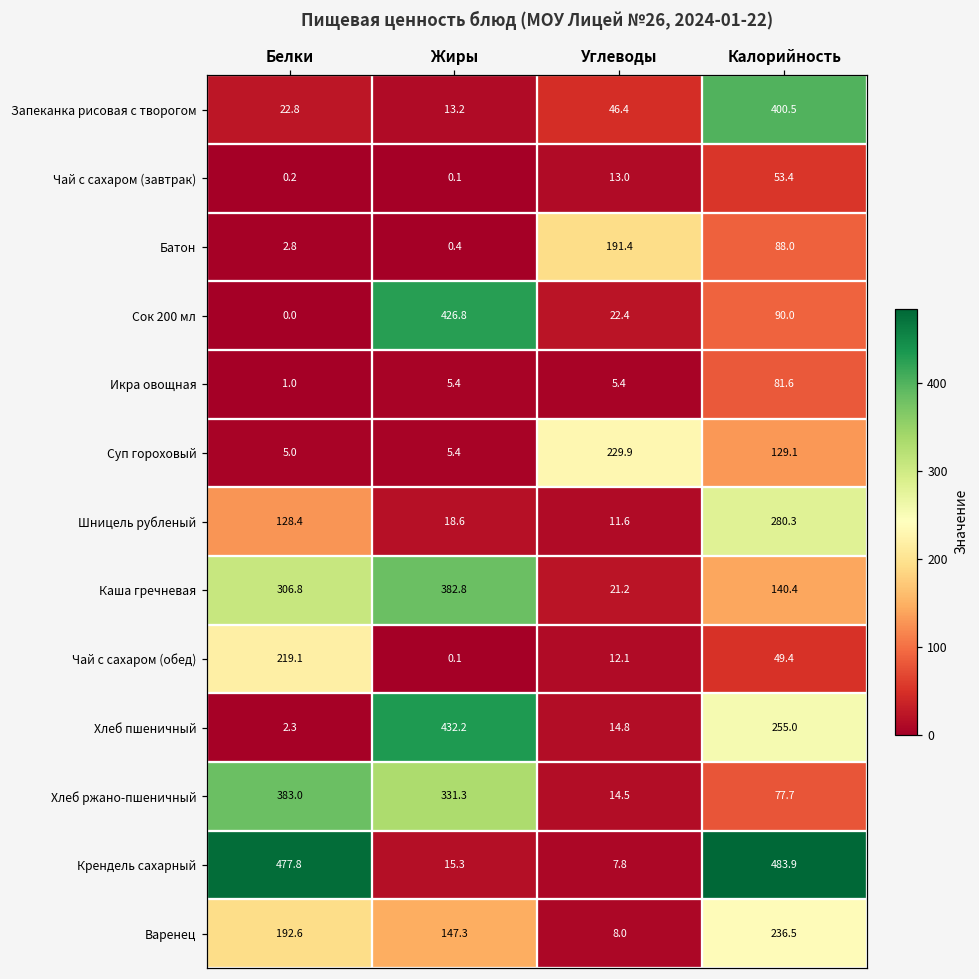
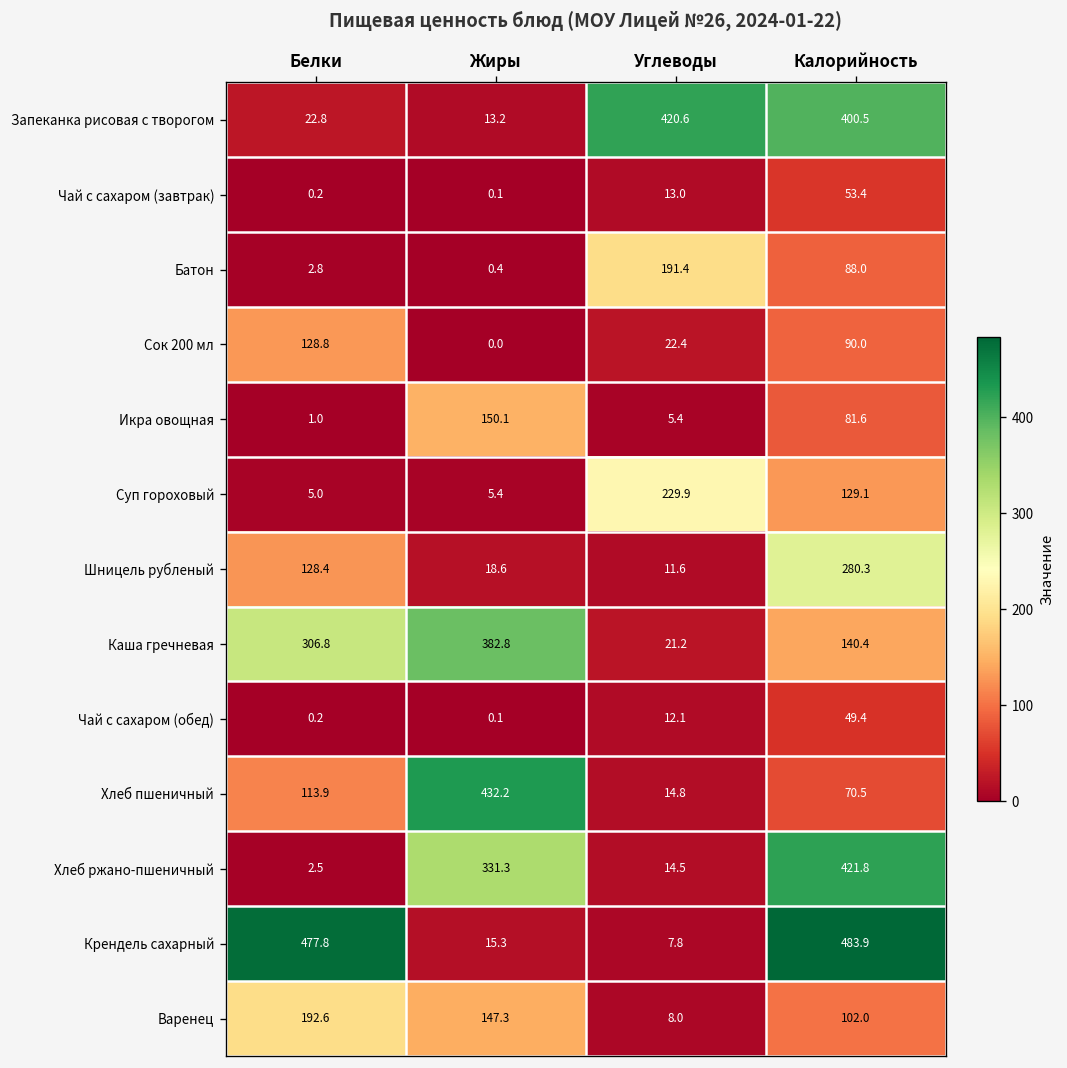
  {
    "Запеканка рисовая с творогом": {
      "Белки": 22.8,
      "Жиры": 13.2,
-     "Углеводы": 46.4,
+     "Углеводы": 420.6,
      "Калорийность": 400.5
    },
    "Чай с сахаром (завтрак)": {
      "Белки": 0.2,
      "Жиры": 0.1,
      "Углеводы": 13.0,
      "Калорийность": 53.4
    },
    "Батон": {
      "Белки": 2.8,
      "Жиры": 0.4,
      "Углеводы": 191.4,
      "Калорийность": 88.0
    },
    "Сок 200 мл": {
-     "Белки": 0.0,
-     "Жиры": 426.8,
+     "Белки": 128.8,
+     "Жиры": 0.0,
      "Углеводы": 22.4,
      "Калорийность": 90.0
    },
    "Икра овощная": {
      "Белки": 1.0,
-     "Жиры": 5.4,
+     "Жиры": 150.1,
      "Углеводы": 5.4,
      "Калорийность": 81.6
    },
    "Суп гороховый": {
      "Белки": 5.0,
      "Жиры": 5.4,
      "Углеводы": 229.9,
      "Калорийность": 129.1
    },
    "Шницель рубленый": {
      "Белки": 128.4,
      "Жиры": 18.6,
      "Углеводы": 11.6,
      "Калорийность": 280.3
    },
    "Каша гречневая": {
      "Белки": 306.8,
      "Жиры": 382.8,
      "Углеводы": 21.2,
      "Калорийность": 140.4
    },
    "Чай с сахаром (обед)": {
-     "Белки": 219.1,
+     "Белки": 0.2,
      "Жиры": 0.1,
      "Углеводы": 12.1,
      "Калорийность": 49.4
    },
    "Хлеб пшеничный": {
-     "Белки": 2.3,
+     "Белки": 113.9,
      "Жиры": 432.2,
      "Углеводы": 14.8,
-     "Калорийность": 255.0
+     "Калорийность": 70.5
    },
    "Хлеб ржано-пшеничный": {
-     "Белки": 383.0,
+     "Белки": 2.5,
      "Жиры": 331.3,
      "Углеводы": 14.5,
-     "Калорийность": 77.7
+     "Калорийность": 421.8
    },
    "Крендель сахарный": {
      "Белки": 477.8,
      "Жиры": 15.3,
      "Углеводы": 7.8,
      "Калорийность": 483.9
    },
    "Варенец": {
      "Белки": 192.6,
      "Жиры": 147.3,
      "Углеводы": 8.0,
-     "Калорийность": 236.5
+     "Калорийность": 102.0
    }
  }
